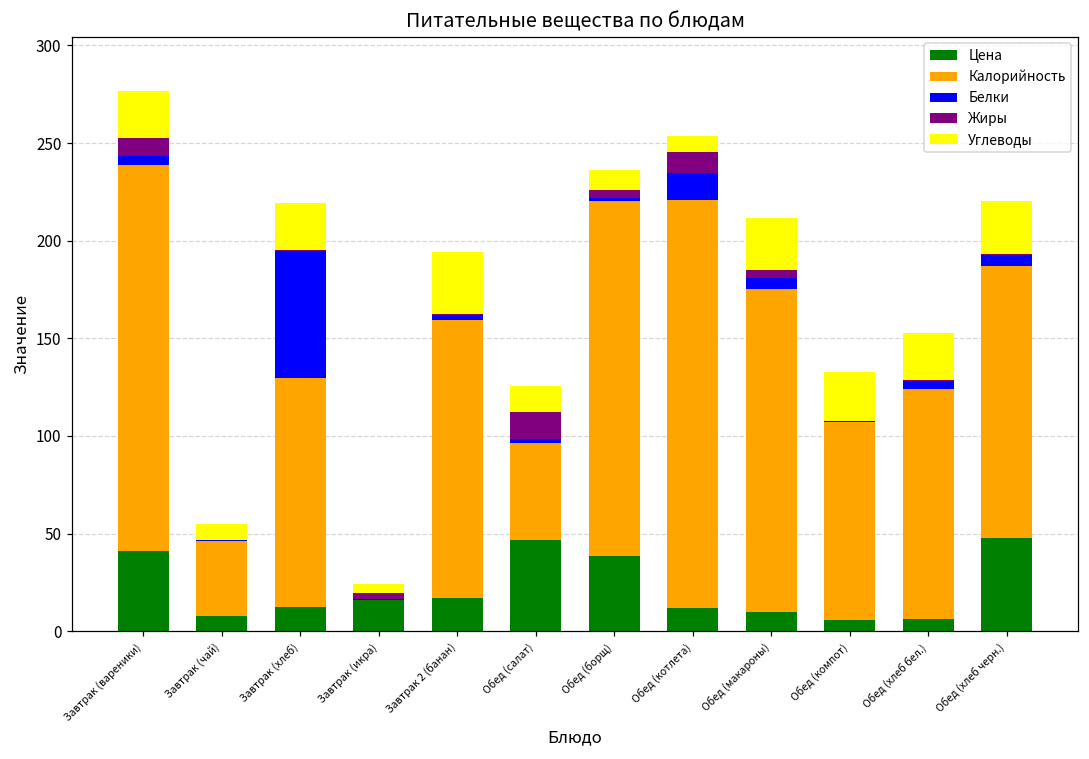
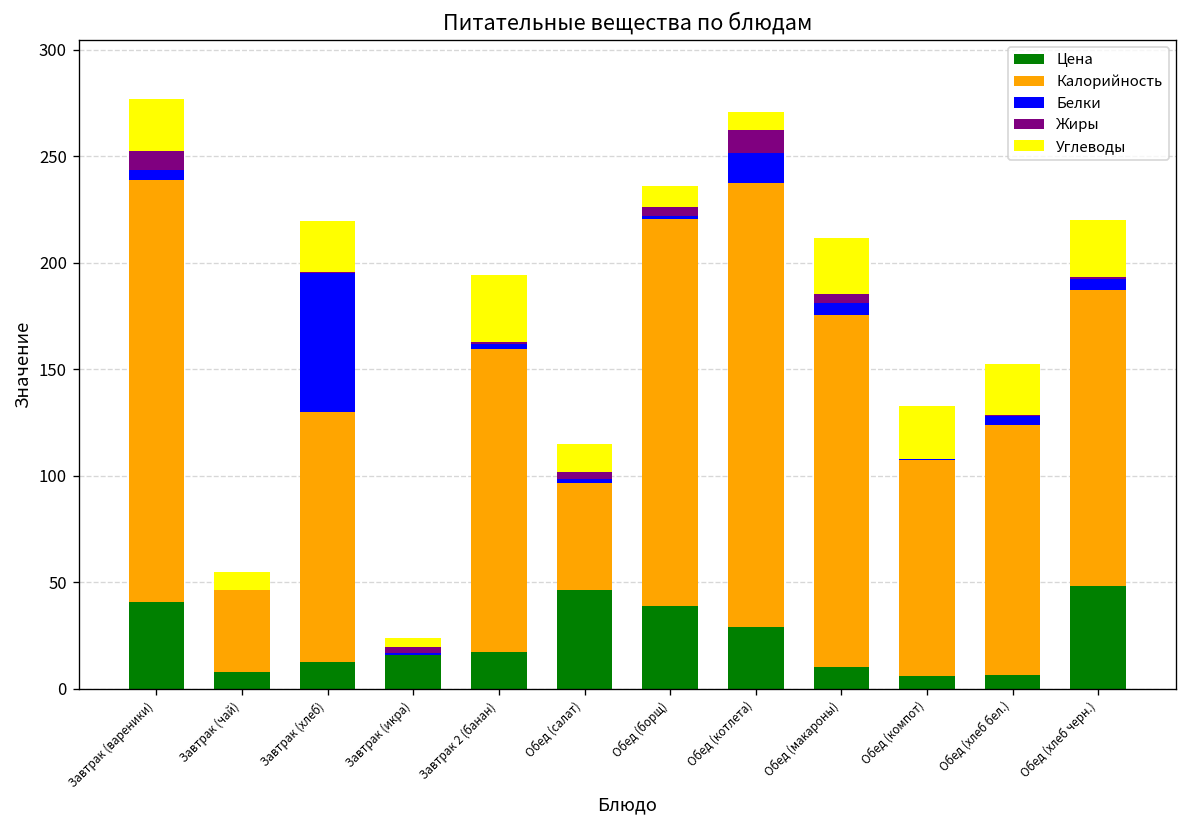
  {
    "Цена": {
      "Завтрак (вареники)": 41,
      "Завтрак (чай)": 8,
      "Завтрак (хлеб)": 12,
      "Завтрак (икра)": 16,
      "Завтрак 2 (банан)": 17,
      "Обед (салат)": 46,
      "Обед (борщ)": 39,
-     "Обед (котлета)": 12,
+     "Обед (котлета)": 29,
      "Обед (макароны)": 10,
      "Обед (компот)": 6,
      "Обед (хлеб бел.)": 6,
      "Обед (хлеб черн.)": 48
    },
    "Калорийность": {
      "Завтрак (вареники)": 198,
      "Завтрак (чай)": 38,
      "Завтрак (хлеб)": 117,
      "Завтрак (икра)": 0,
      "Завтрак 2 (банан)": 143,
      "Обед (салат)": 50,
      "Обед (борщ)": 182,
      "Обед (котлета)": 209,
      "Обед (макароны)": 165,
      "Обед (компот)": 102,
      "Обед (хлеб бел.)": 117,
      "Обед (хлеб черн.)": 139
    },
    "Белки": {
      "Завтрак (вареники)": 5,
      "Завтрак (хлеб)": 65,
      "Завтрак 2 (банан)": 2,
      "Обед (салат)": 2,
      "Обед (борщ)": 1,
      "Обед (котлета)": 14,
      "Обед (макароны)": 6,
      "Обед (хлеб бел.)": 4,
      "Обед (хлеб черн.)": 5
    },
    "Жиры": {
      "Завтрак (вареники)": 9,
      "Завтрак (икра)": 3,
-     "Обед (салат)": 14,
+     "Обед (салат)": 3,
      "Обед (борщ)": 4,
      "Обед (котлета)": 11,
      "Обед (макароны)": 4
    },
    "Углеводы": {
      "Завтрак (вареники)": 24,
      "Завтрак (чай)": 8,
      "Завтрак (хлеб)": 24,
      "Завтрак (икра)": 5,
      "Завтрак 2 (банан)": 32,
      "Обед (салат)": 13,
      "Обед (борщ)": 10,
      "Обед (котлета)": 9,
      "Обед (макароны)": 26,
      "Обед (компот)": 25,
      "Обед (хлеб бел.)": 24,
      "Обед (хлеб черн.)": 27
    }
  }
